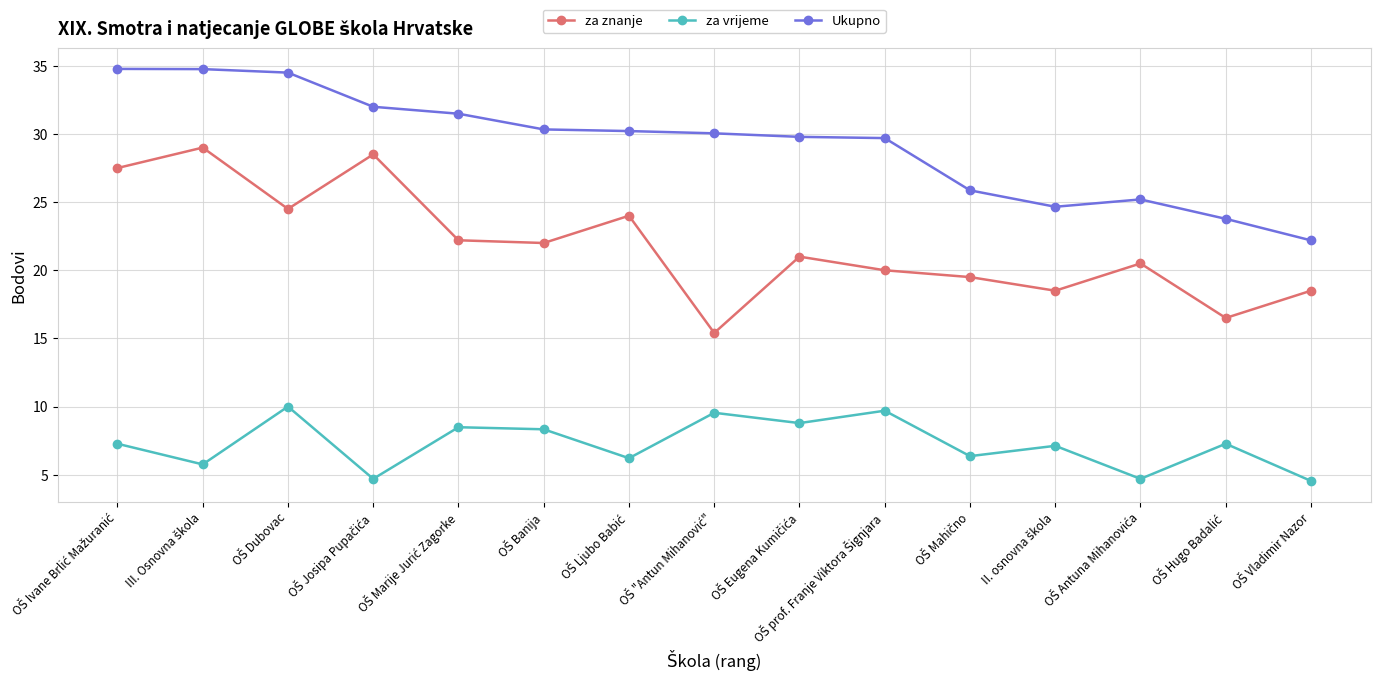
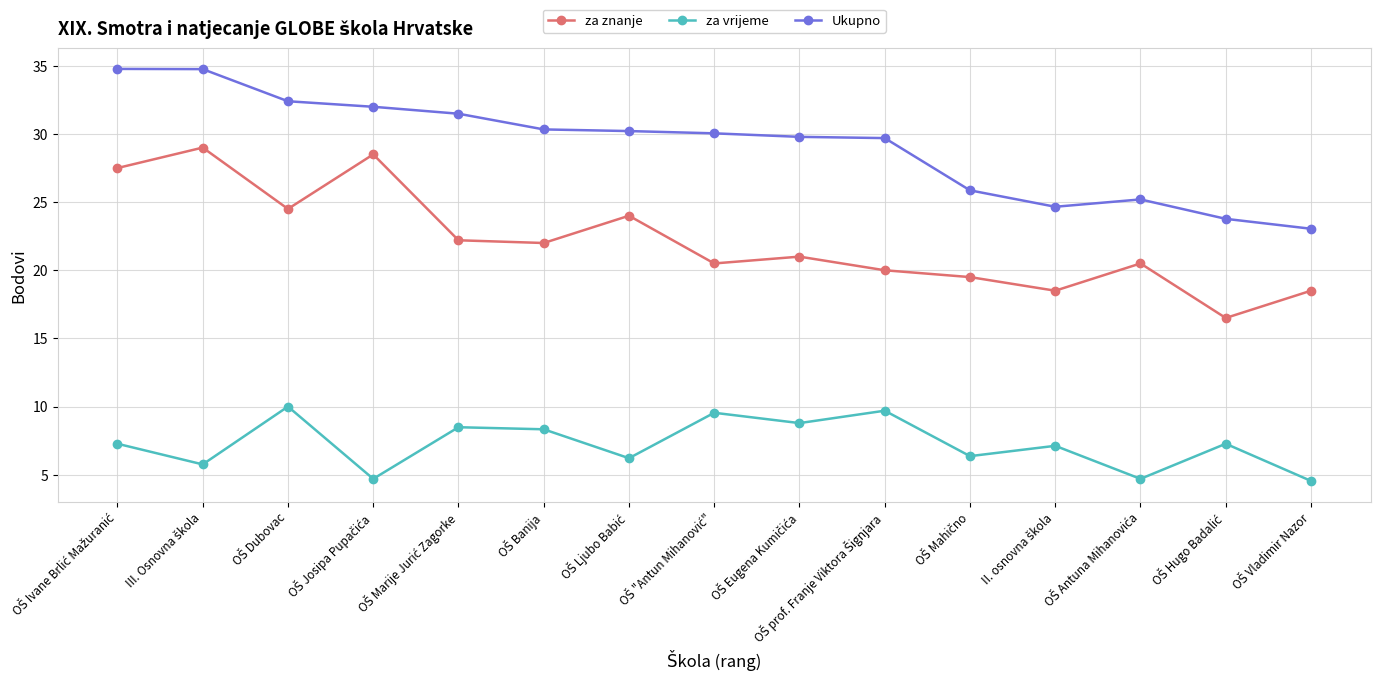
  {
    "za znanje": {
      "OŠ Ivane Brlić Mažuranić": 27.5,
      "III. Osnovna škola": 29.0,
      "OŠ Dubovac": 24.5,
      "OŠ Josipa Pupačića": 28.5,
      "OŠ Marije Jurić Zagorke": 22.2,
      "OŠ Banija": 22.0,
      "OŠ Ljubo Babić": 24.0,
-     "OŠ \"Antun Mihanović\"": 15.4,
+     "OŠ \"Antun Mihanović\"": 20.5,
      "OŠ Eugena Kumičića": 21.0,
      "OŠ prof. Franje Viktora Šignjara": 20.0,
      "OŠ Mahično": 19.5,
      "II. osnovna škola": 18.5,
      "OŠ Antuna Mihanovića": 20.5,
      "OŠ Hugo Badalić": 16.5,
      "OŠ Vladimir Nazor": 18.5
    },
    "za vrijeme": {
      "OŠ Ivane Brlić Mažuranić": 7.3,
      "III. Osnovna škola": 5.8,
      "OŠ Dubovac": 10.0,
      "OŠ Josipa Pupačića": 4.7,
      "OŠ Marije Jurić Zagorke": 8.5,
      "OŠ Banija": 8.3,
      "OŠ Ljubo Babić": 6.2,
      "OŠ \"Antun Mihanović\"": 9.5,
      "OŠ Eugena Kumičića": 8.8,
      "OŠ prof. Franje Viktora Šignjara": 9.7,
      "OŠ Mahično": 6.4,
      "II. osnovna škola": 7.1,
      "OŠ Antuna Mihanovića": 4.7,
      "OŠ Hugo Badalić": 7.3,
      "OŠ Vladimir Nazor": 4.5
    },
    "Ukupno": {
      "OŠ Ivane Brlić Mažuranić": 34.8,
      "III. Osnovna škola": 34.8,
-     "OŠ Dubovac": 34.5,
+     "OŠ Dubovac": 32.4,
      "OŠ Josipa Pupačića": 32.0,
      "OŠ Marije Jurić Zagorke": 31.5,
      "OŠ Banija": 30.3,
      "OŠ Ljubo Babić": 30.2,
      "OŠ \"Antun Mihanović\"": 30.0,
      "OŠ Eugena Kumičića": 29.8,
      "OŠ prof. Franje Viktora Šignjara": 29.7,
      "OŠ Mahično": 25.9,
      "II. osnovna škola": 24.7,
      "OŠ Antuna Mihanovića": 25.2,
      "OŠ Hugo Badalić": 23.8,
-     "OŠ Vladimir Nazor": 22.2
+     "OŠ Vladimir Nazor": 23.0
    }
  }
